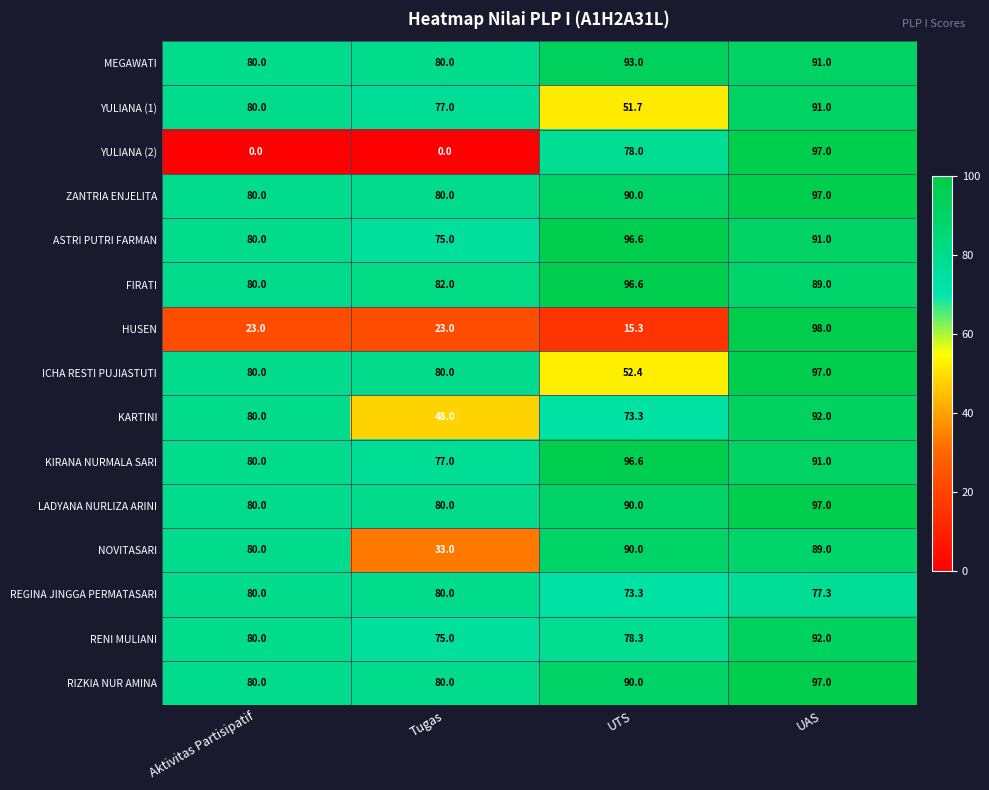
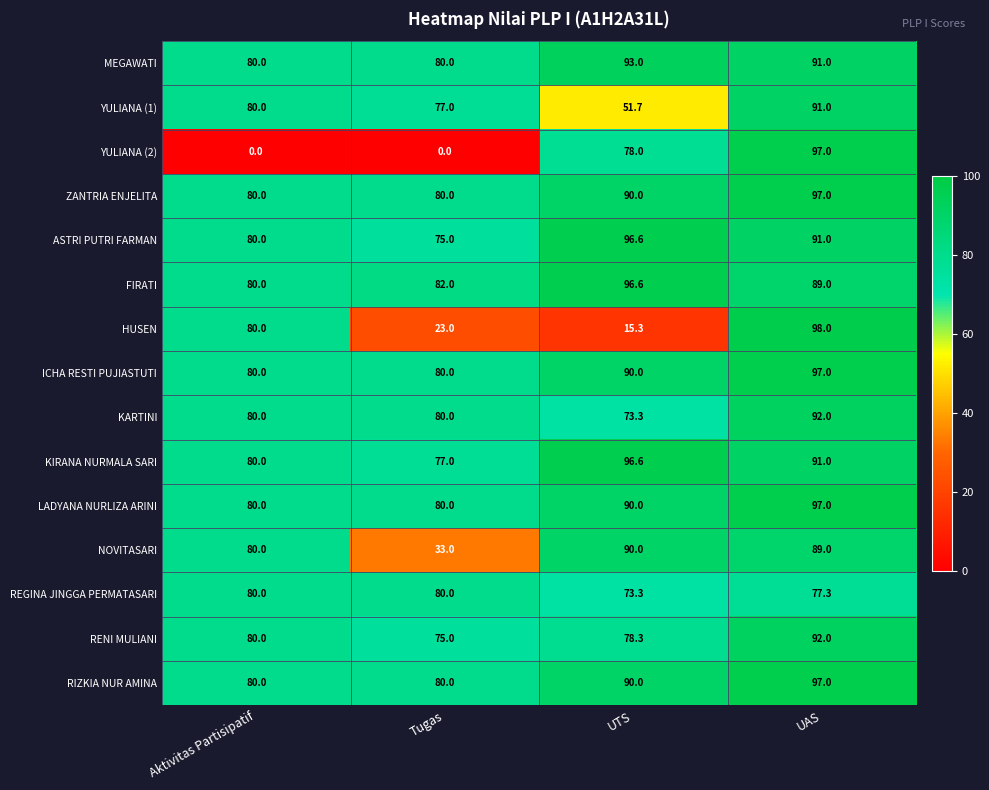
  {
    "MEGAWATI": {
      "Aktivitas Partisipatif": 80.0,
      "Tugas": 80.0,
      "UTS": 93.0,
      "UAS": 91.0
    },
    "YULIANA (1)": {
      "Aktivitas Partisipatif": 80.0,
      "Tugas": 77.0,
      "UTS": 51.7,
      "UAS": 91.0
    },
    "YULIANA (2)": {
      "Aktivitas Partisipatif": 0.0,
      "Tugas": 0.0,
      "UTS": 78.0,
      "UAS": 97.0
    },
    "ZANTRIA ENJELITA": {
      "Aktivitas Partisipatif": 80.0,
      "Tugas": 80.0,
      "UTS": 90.0,
      "UAS": 97.0
    },
    "ASTRI PUTRI FARMAN": {
      "Aktivitas Partisipatif": 80.0,
      "Tugas": 75.0,
      "UTS": 96.6,
      "UAS": 91.0
    },
    "FIRATI": {
      "Aktivitas Partisipatif": 80.0,
      "Tugas": 82.0,
      "UTS": 96.6,
      "UAS": 89.0
    },
    "HUSEN": {
-     "Aktivitas Partisipatif": 23.0,
+     "Aktivitas Partisipatif": 80.0,
      "Tugas": 23.0,
      "UTS": 15.3,
      "UAS": 98.0
    },
    "ICHA RESTI PUJIASTUTI": {
      "Aktivitas Partisipatif": 80.0,
      "Tugas": 80.0,
-     "UTS": 52.4,
+     "UTS": 90.0,
      "UAS": 97.0
    },
    "KARTINI": {
      "Aktivitas Partisipatif": 80.0,
-     "Tugas": 48.0,
+     "Tugas": 80.0,
      "UTS": 73.3,
      "UAS": 92.0
    },
    "KIRANA NURMALA SARI": {
      "Aktivitas Partisipatif": 80.0,
      "Tugas": 77.0,
      "UTS": 96.6,
      "UAS": 91.0
    },
    "LADYANA NURLIZA ARINI": {
      "Aktivitas Partisipatif": 80.0,
      "Tugas": 80.0,
      "UTS": 90.0,
      "UAS": 97.0
    },
    "NOVITASARI": {
      "Aktivitas Partisipatif": 80.0,
      "Tugas": 33.0,
      "UTS": 90.0,
      "UAS": 89.0
    },
    "REGINA JINGGA PERMATASARI": {
      "Aktivitas Partisipatif": 80.0,
      "Tugas": 80.0,
      "UTS": 73.3,
      "UAS": 77.3
    },
    "RENI MULIANI": {
      "Aktivitas Partisipatif": 80.0,
      "Tugas": 75.0,
      "UTS": 78.3,
      "UAS": 92.0
    },
    "RIZKIA NUR AMINA": {
      "Aktivitas Partisipatif": 80.0,
      "Tugas": 80.0,
      "UTS": 90.0,
      "UAS": 97.0
    }
  }
